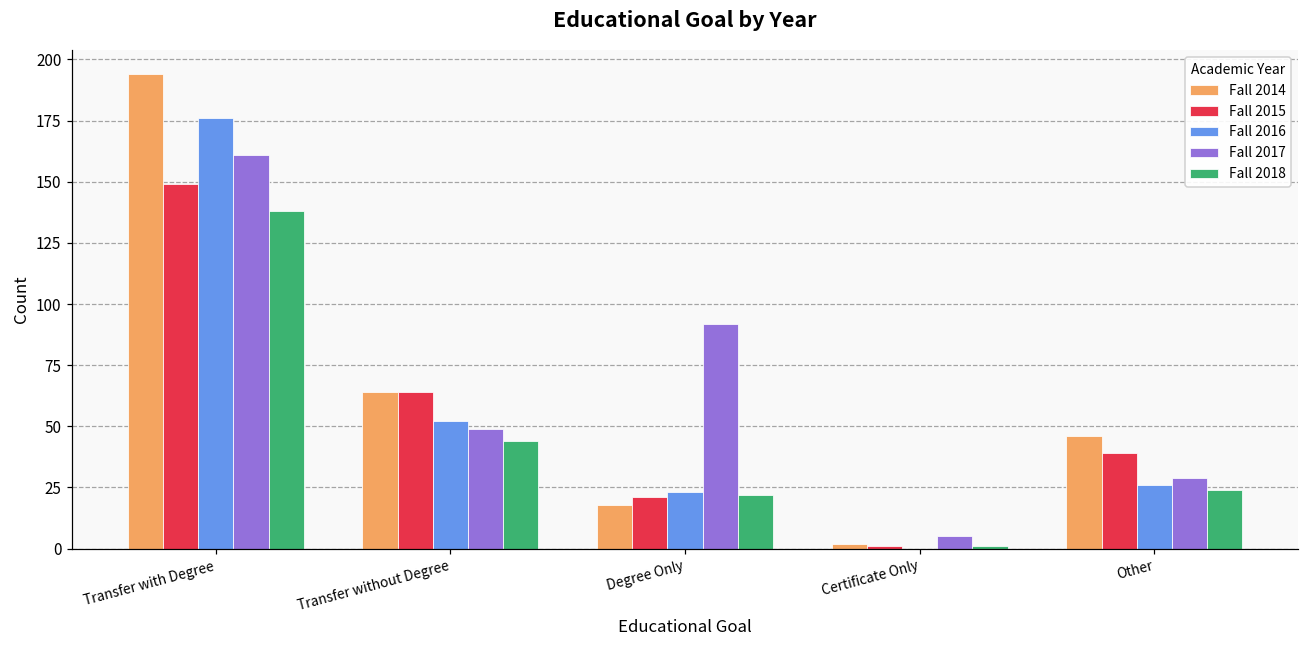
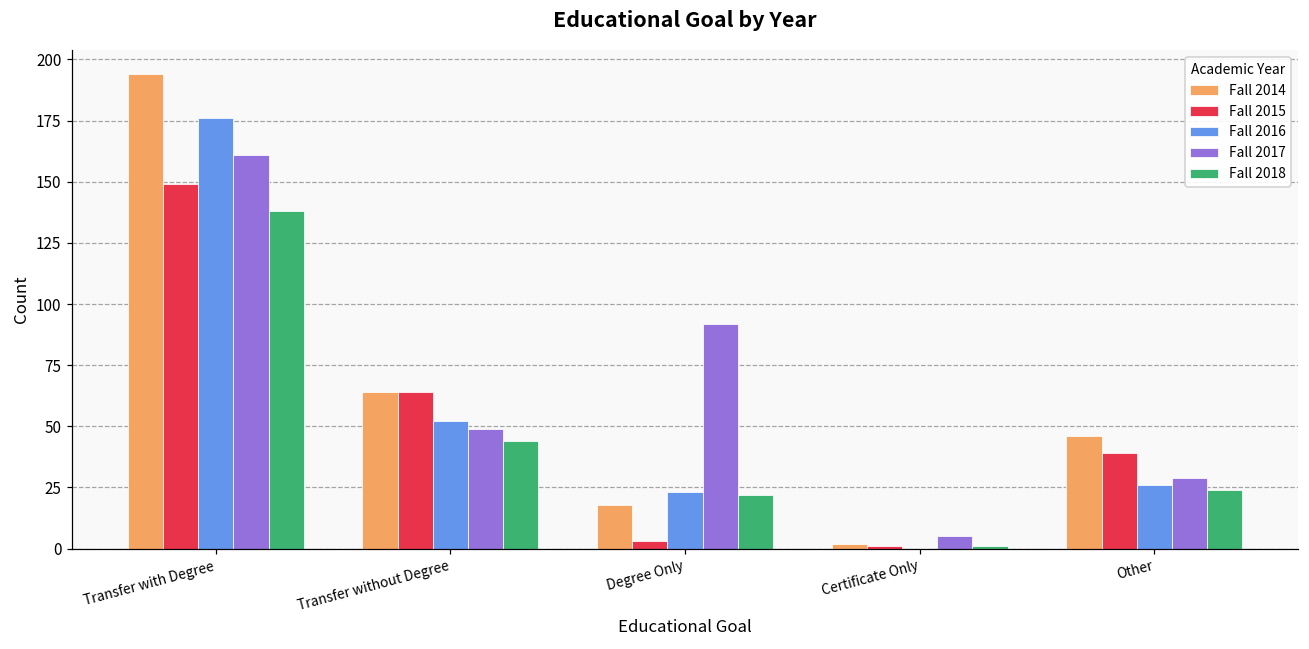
  {
    "Fall 2014": {
      "Transfer with Degree": 194,
      "Transfer without Degree": 64,
      "Degree Only": 18,
      "Certificate Only": 2,
      "Other": 46
    },
    "Fall 2015": {
      "Transfer with Degree": 149,
      "Transfer without Degree": 64,
-     "Degree Only": 21,
+     "Degree Only": 3,
      "Other": 39
    },
    "Fall 2016": {
      "Transfer with Degree": 176,
      "Transfer without Degree": 52,
      "Degree Only": 23,
      "Certificate Only": 0,
      "Other": 26
    },
    "Fall 2017": {
      "Transfer with Degree": 161,
      "Transfer without Degree": 49,
      "Degree Only": 92,
      "Certificate Only": 5,
      "Other": 29
    },
    "Fall 2018": {
      "Transfer with Degree": 138,
      "Transfer without Degree": 44,
      "Degree Only": 22,
      "Other": 24
    }
  }
